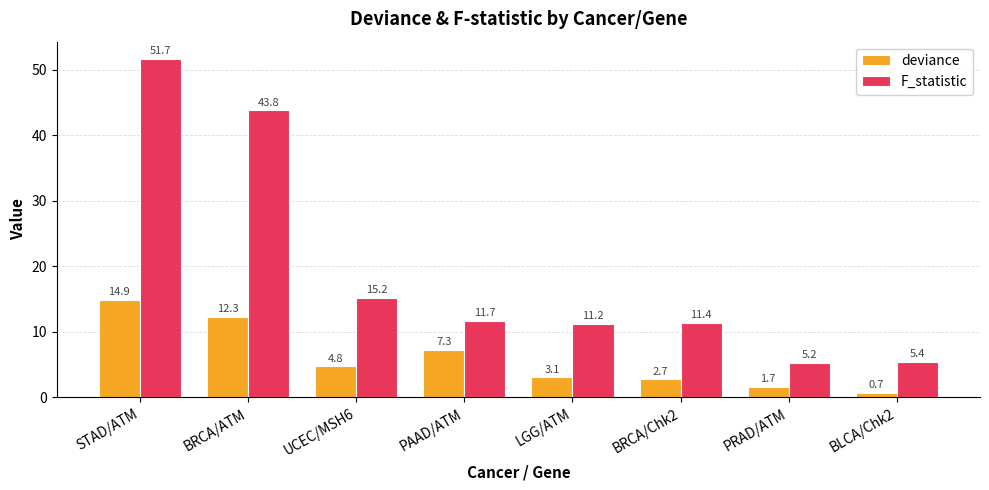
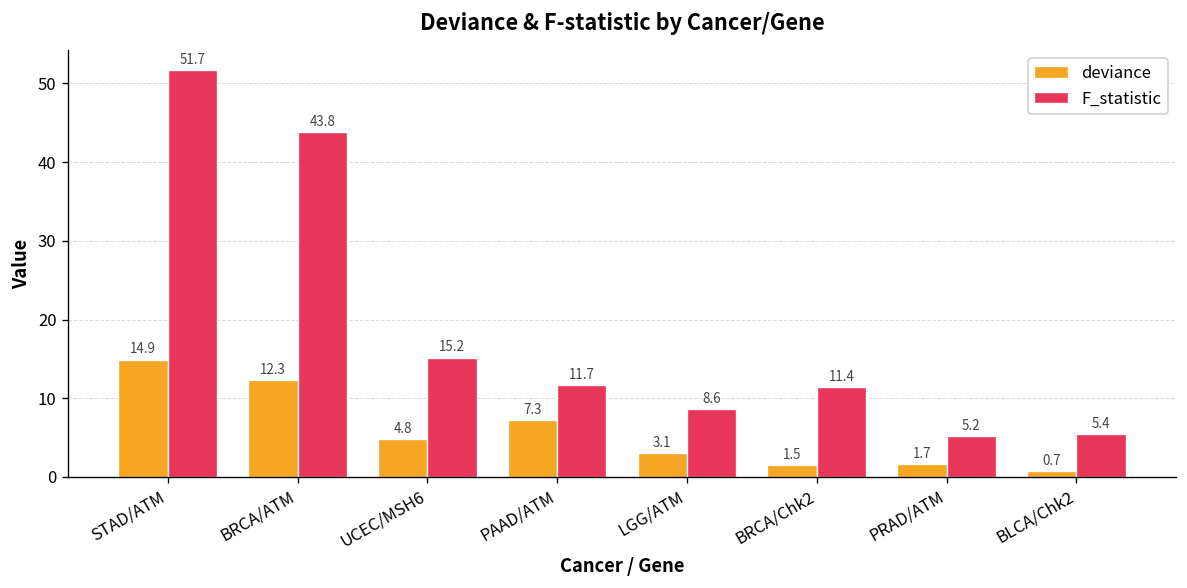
  {
    "deviance": {
      "STAD/ATM": 14.9,
      "BRCA/ATM": 12.3,
      "UCEC/MSH6": 4.8,
      "PAAD/ATM": 7.3,
      "LGG/ATM": 3.1,
-     "BRCA/Chk2": 2.7,
+     "BRCA/Chk2": 1.5,
      "PRAD/ATM": 1.7,
      "BLCA/Chk2": 0.7
    },
    "F_statistic": {
      "STAD/ATM": 51.7,
      "BRCA/ATM": 43.8,
      "UCEC/MSH6": 15.2,
      "PAAD/ATM": 11.7,
-     "LGG/ATM": 11.2,
+     "LGG/ATM": 8.6,
      "BRCA/Chk2": 11.4,
      "PRAD/ATM": 5.2,
      "BLCA/Chk2": 5.4
    }
  }
